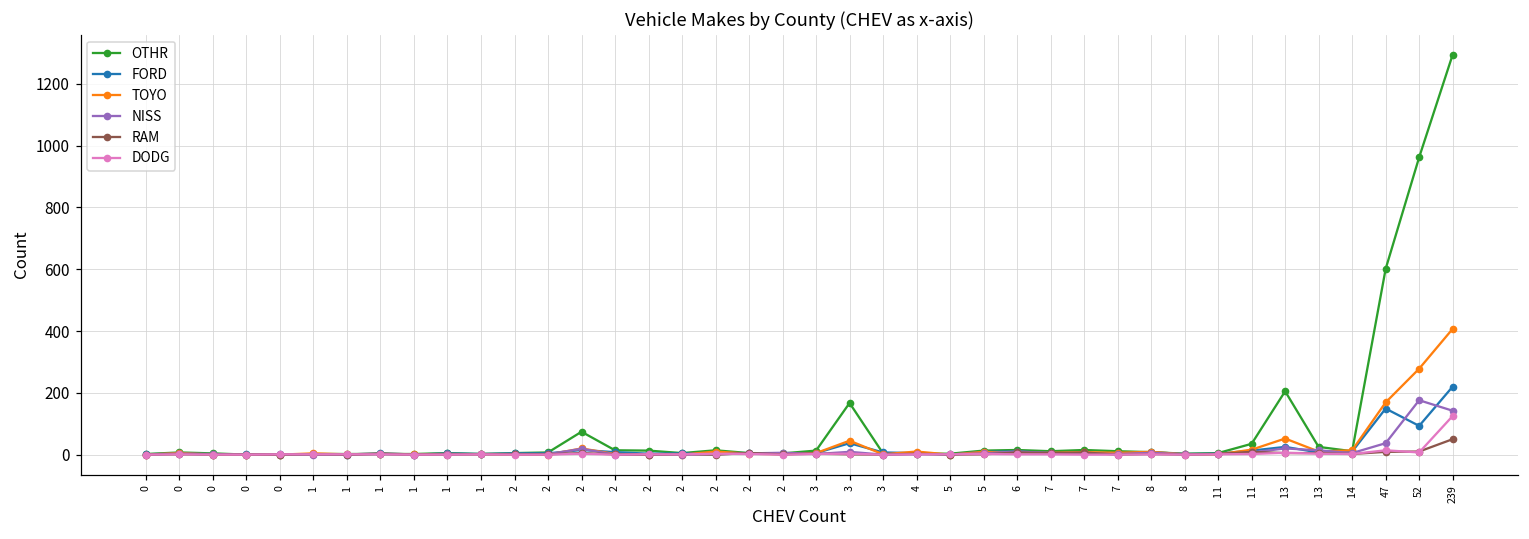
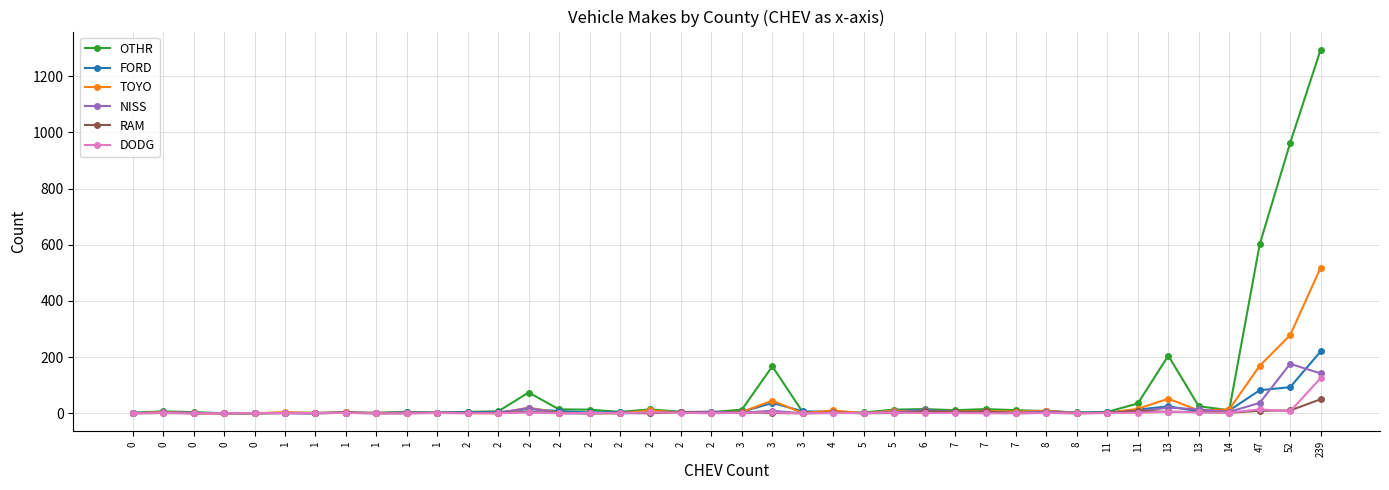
  {
    "OTHR": {
      "47": 600,
      "52": 960,
      "239": 1290
    },
    "FORD": {
-     "47": 150,
+     "47": 80,
      "52": 90,
      "239": 220
    },
    "TOYO": {
      "47": 170,
      "52": 280,
-     "239": 410
+     "239": 520
    },
    "NISS": {
      "47": 40,
      "52": 180,
      "239": 140
    },
    "RAM": {
      "239": 50
    },
    "DODG": {
      "239": 130
    }
  }
